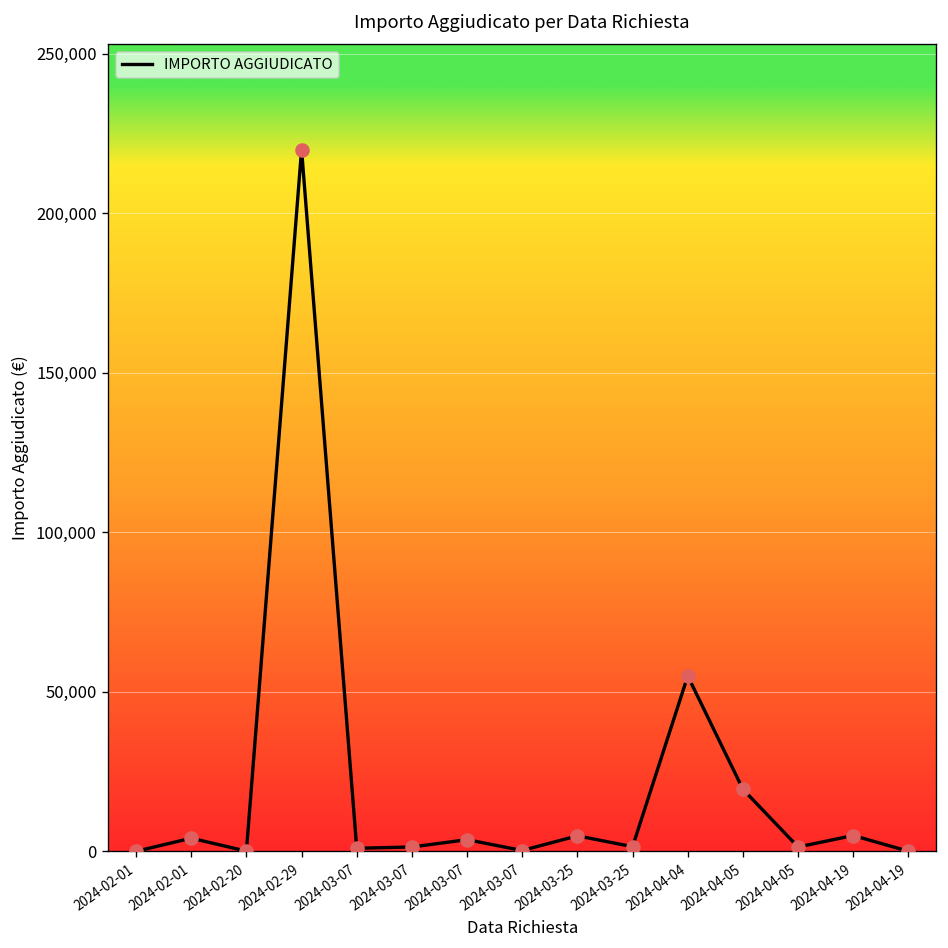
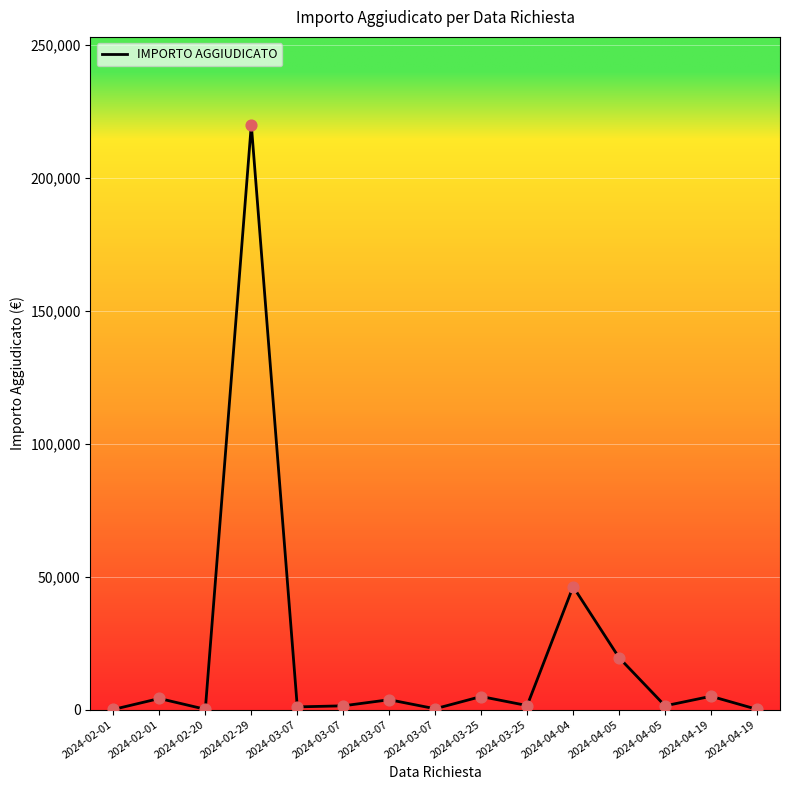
  {
    "2024-02-20": "0",
    "2024-02-29": "220,000",
-   "2024-04-04": "55,000"
+   "2024-04-04": "46,000"
  }
